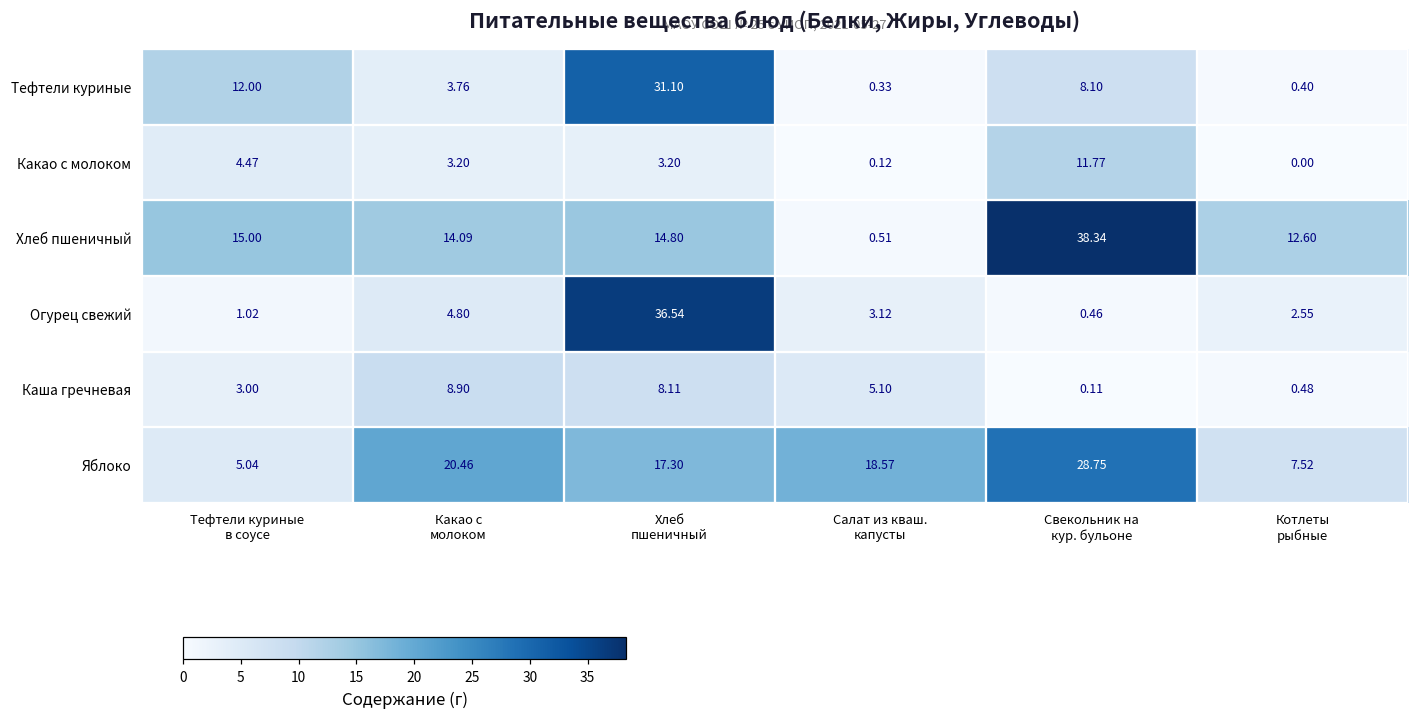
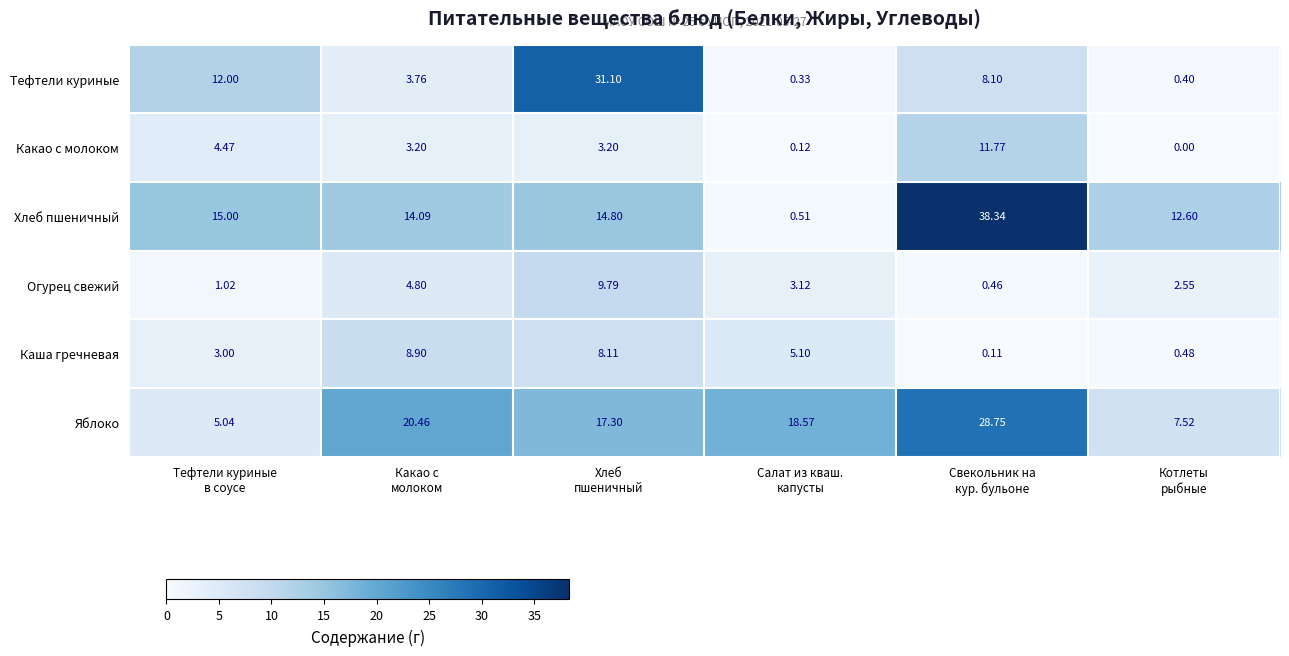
  {
    "Тефтели куриные": {
      "Тефтели куриные в соусе": 12.00,
      "Какао с молоком": 3.76,
      "Хлеб пшеничный": 31.10,
      "Салат из кваш. капусты": 0.33,
      "Свекольник на кур. бульоне": 8.10,
      "Котлеты рыбные": 0.40
    },
    "Какао с молоком": {
      "Тефтели куриные в соусе": 4.47,
      "Какао с молоком": 3.20,
      "Хлеб пшеничный": 3.20,
      "Салат из кваш. капусты": 0.12,
      "Свекольник на кур. бульоне": 11.77,
      "Котлеты рыбные": 0.00
    },
    "Хлеб пшеничный": {
      "Тефтели куриные в соусе": 15.00,
      "Какао с молоком": 14.09,
      "Хлеб пшеничный": 14.80,
      "Салат из кваш. капусты": 0.51,
      "Свекольник на кур. бульоне": 38.34,
      "Котлеты рыбные": 12.60
    },
    "Огурец свежий": {
      "Тефтели куриные в соусе": 1.02,
      "Какао с молоком": 4.80,
-     "Хлеб пшеничный": 36.54,
+     "Хлеб пшеничный": 9.79,
      "Салат из кваш. капусты": 3.12,
      "Свекольник на кур. бульоне": 0.46,
      "Котлеты рыбные": 2.55
    },
    "Каша гречневая": {
      "Тефтели куриные в соусе": 3.00,
      "Какао с молоком": 8.90,
      "Хлеб пшеничный": 8.11,
      "Салат из кваш. капусты": 5.10,
      "Свекольник на кур. бульоне": 0.11,
      "Котлеты рыбные": 0.48
    },
    "Яблоко": {
      "Тефтели куриные в соусе": 5.04,
      "Какао с молоком": 20.46,
      "Хлеб пшеничный": 17.30,
      "Салат из кваш. капусты": 18.57,
      "Свекольник на кур. бульоне": 28.75,
      "Котлеты рыбные": 7.52
    }
  }
